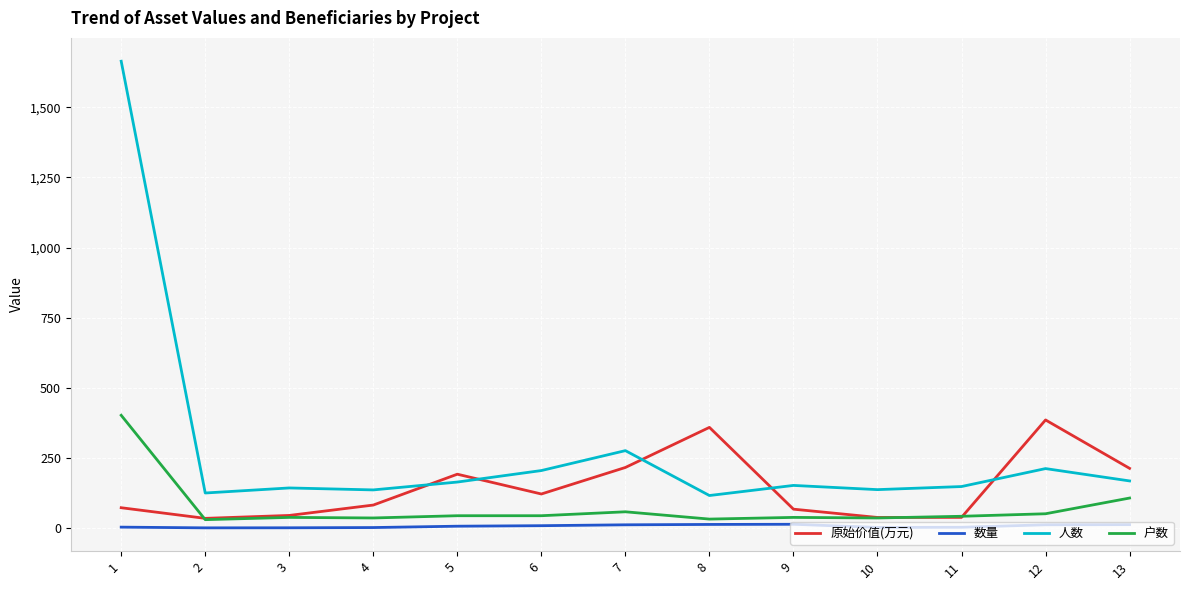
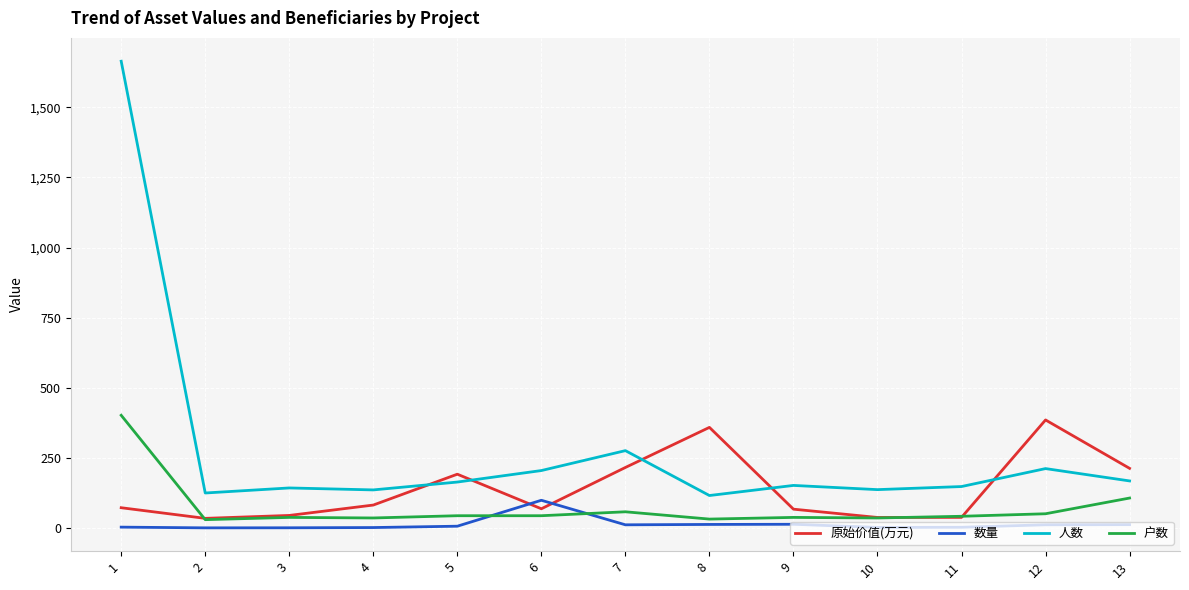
  {
    "原始价值(万元)": {
      "1": "70",
      "4": "80",
      "5": "190",
-     "6": "120",
+     "6": "70",
      "7": "220",
      "8": "360",
      "9": "70",
      "12": "390",
      "13": "210"
    },
    "数量": {
      "1": "0",
      "2": "0",
      "3": "0",
      "4": "0",
      "5": "10",
-     "6": "10",
+     "6": "100",
      "7": "10",
      "8": "10"
    },
    "人数": {
      "1": "1,660",
      "2": "130",
      "3": "140",
      "4": "140",
      "5": "160",
      "6": "210",
      "7": "280",
      "8": "120",
      "9": "150",
      "10": "140",
      "11": "150",
      "12": "210",
      "13": "170"
    },
    "户数": {
      "1": "400",
      "4": "40",
      "5": "40",
      "6": "40",
      "7": "60",
      "8": "30",
      "9": "40",
      "12": "50",
      "13": "110"
    }
  }
